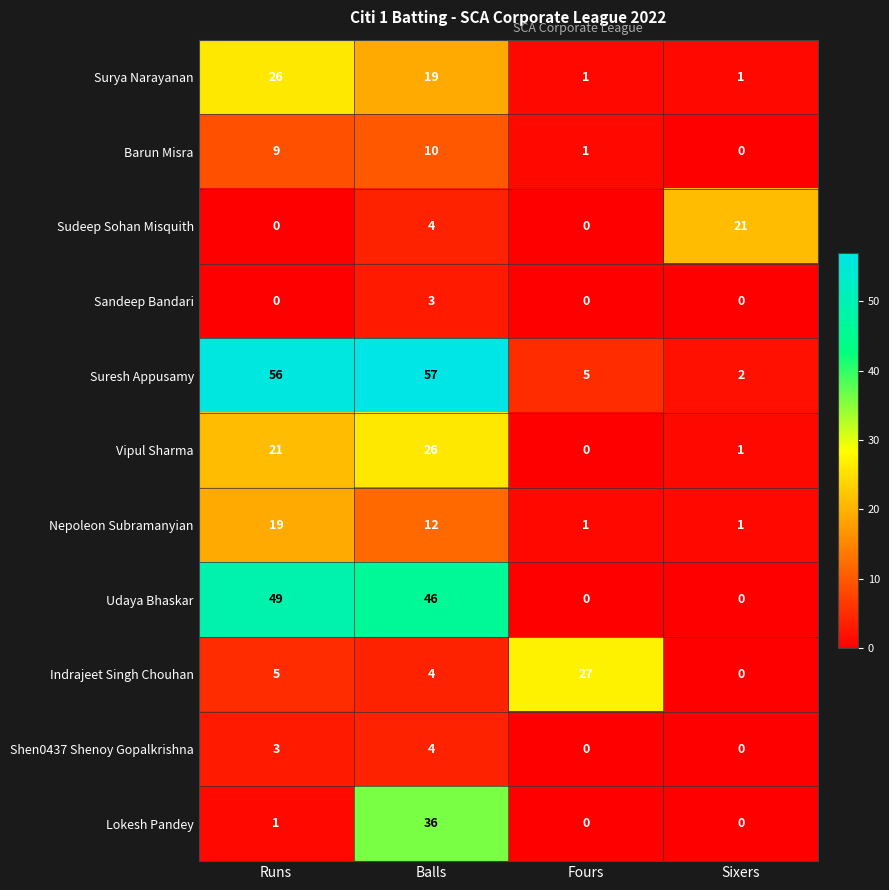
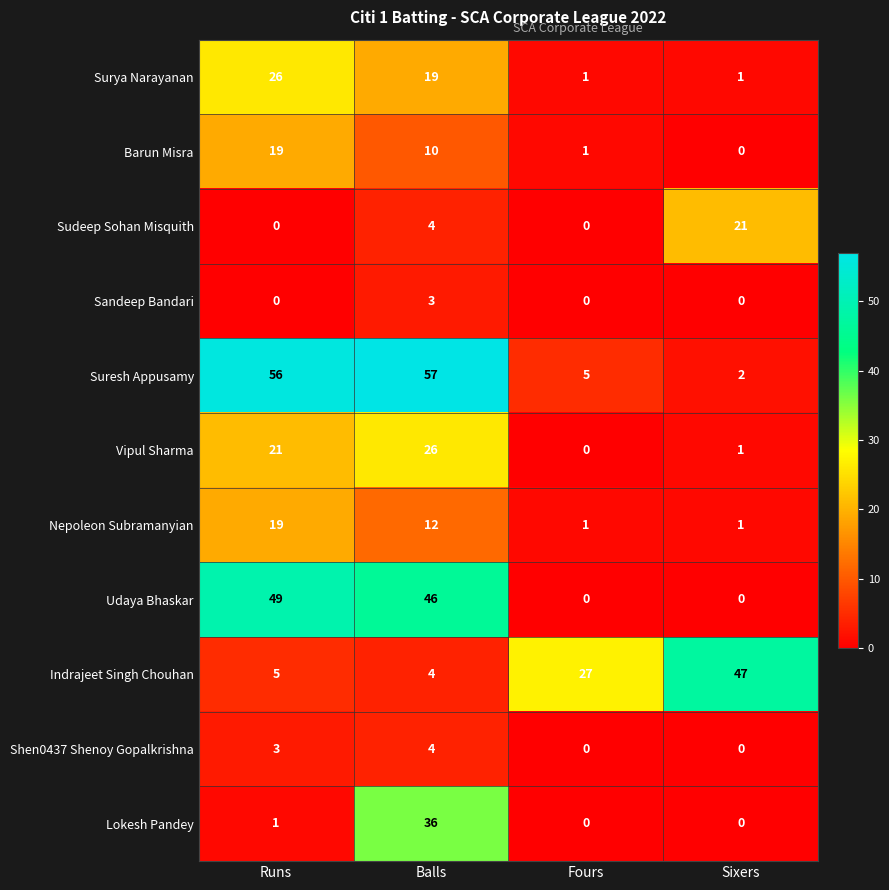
  {
    "Surya Narayanan": {
      "Runs": 26,
      "Balls": 19,
      "Fours": 1,
      "Sixers": 1
    },
    "Barun Misra": {
-     "Runs": 9,
+     "Runs": 19,
      "Balls": 10,
      "Fours": 1,
      "Sixers": 0
    },
    "Sudeep Sohan Misquith": {
      "Runs": 0,
      "Balls": 4,
      "Fours": 0,
      "Sixers": 21
    },
    "Sandeep Bandari": {
      "Runs": 0,
      "Balls": 3,
      "Fours": 0,
      "Sixers": 0
    },
    "Suresh Appusamy": {
      "Runs": 56,
      "Balls": 57,
      "Fours": 5,
      "Sixers": 2
    },
    "Vipul Sharma": {
      "Runs": 21,
      "Balls": 26,
      "Fours": 0,
      "Sixers": 1
    },
    "Nepoleon Subramanyian": {
      "Runs": 19,
      "Balls": 12,
      "Fours": 1,
      "Sixers": 1
    },
    "Udaya Bhaskar": {
      "Runs": 49,
      "Balls": 46,
      "Fours": 0,
      "Sixers": 0
    },
    "Indrajeet Singh Chouhan": {
      "Runs": 5,
      "Balls": 4,
      "Fours": 27,
-     "Sixers": 0
+     "Sixers": 47
    },
    "Shen0437 Shenoy Gopalkrishna": {
      "Runs": 3,
      "Balls": 4,
      "Fours": 0,
      "Sixers": 0
    },
    "Lokesh Pandey": {
      "Runs": 1,
      "Balls": 36,
      "Fours": 0,
      "Sixers": 0
    }
  }
